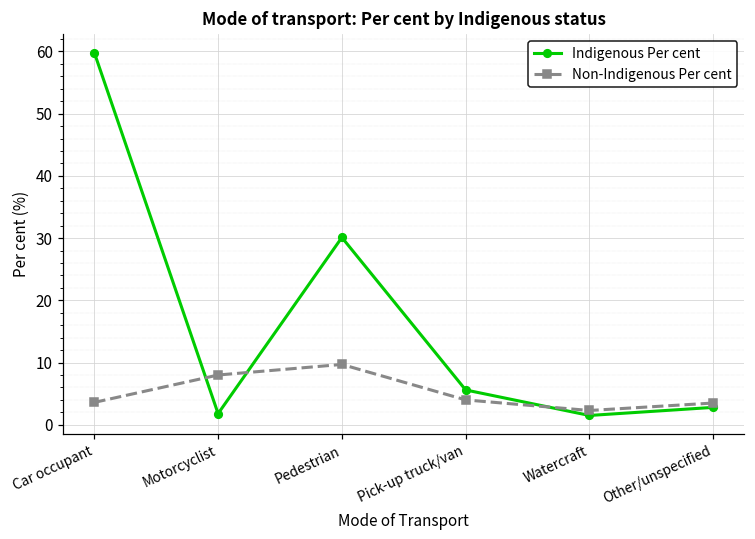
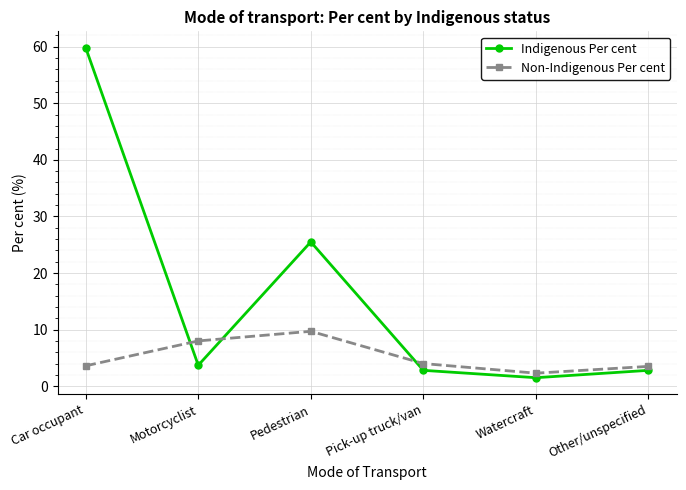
  {
    "Indigenous Per cent": {
      "Car occupant": 60,
-     "Motorcyclist": 2,
-     "Pedestrian": 30,
-     "Pick-up truck/van": 6,
+     "Motorcyclist": 4,
+     "Pedestrian": 26,
+     "Pick-up truck/van": 3,
      "Watercraft": 2,
      "Other/unspecified": 3
    },
    "Non-Indigenous Per cent": {
      "Car occupant": 4,
      "Motorcyclist": 8,
      "Pedestrian": 10,
      "Pick-up truck/van": 4,
      "Watercraft": 2,
      "Other/unspecified": 4
    }
  }
